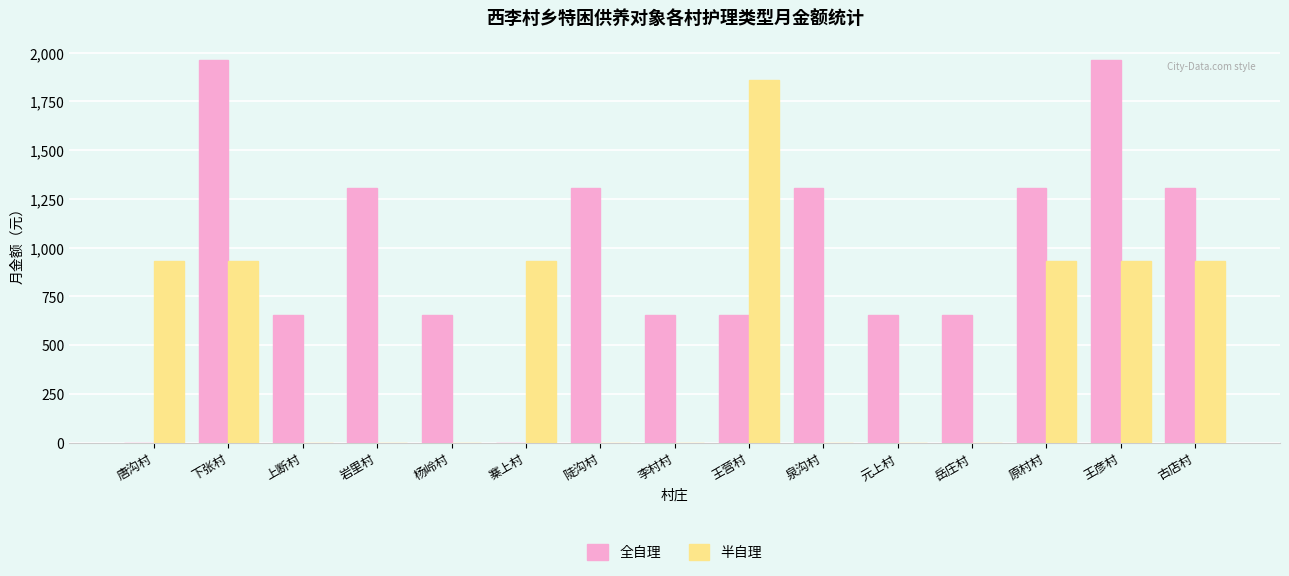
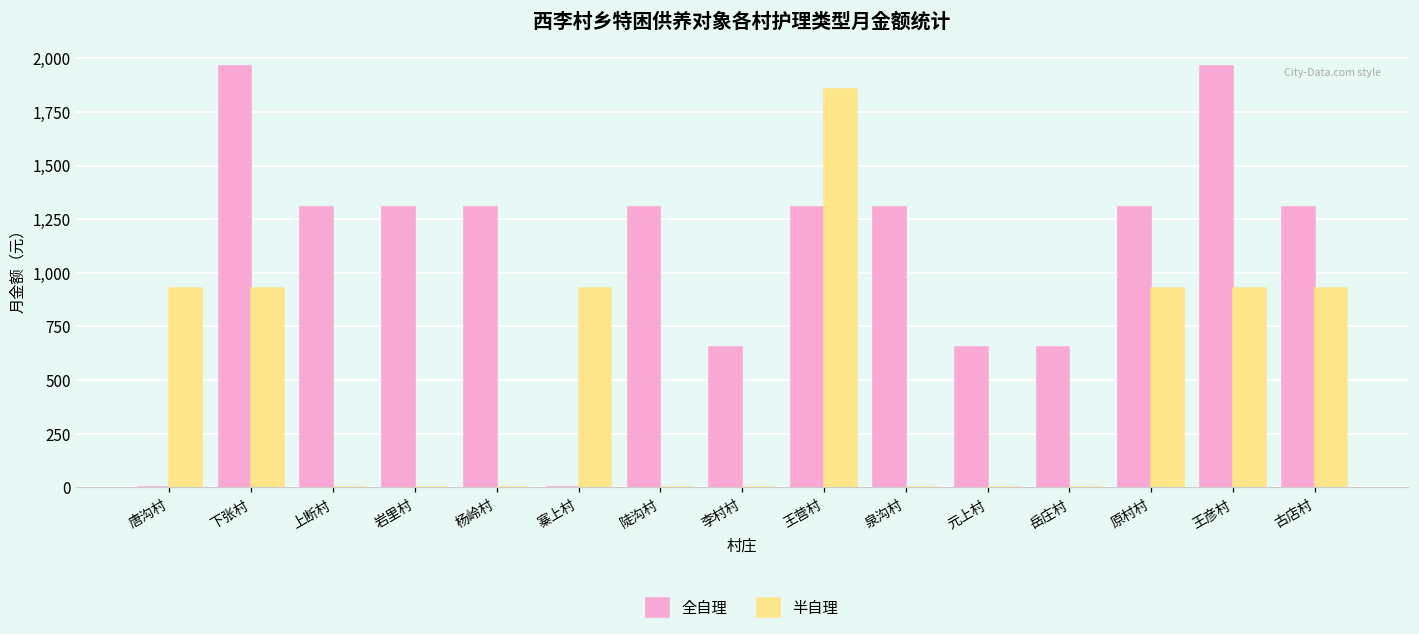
  {
    "全自理": {
      "唐沟村": "0",
      "下张村": "1,960",
-     "上断村": "650",
+     "上断村": "1,310",
      "岩里村": "1,310",
-     "杨岭村": "650",
+     "杨岭村": "1,310",
      "寨上村": "0",
      "陡沟村": "1,310",
      "李村村": "650",
-     "王营村": "650",
+     "王营村": "1,310",
      "泉沟村": "1,310",
      "元上村": "650",
      "岳庄村": "650",
      "原村村": "1,310",
      "王彦村": "1,960",
      "古店村": "1,310"
    },
    "半自理": {
      "唐沟村": "930",
      "下张村": "930",
      "上断村": "0",
      "岩里村": "0",
      "杨岭村": "0",
      "寨上村": "930",
      "陡沟村": "0",
      "李村村": "0",
      "王营村": "1,860",
      "泉沟村": "0",
      "元上村": "0",
      "岳庄村": "0",
      "原村村": "930",
      "王彦村": "930",
      "古店村": "930"
    }
  }
